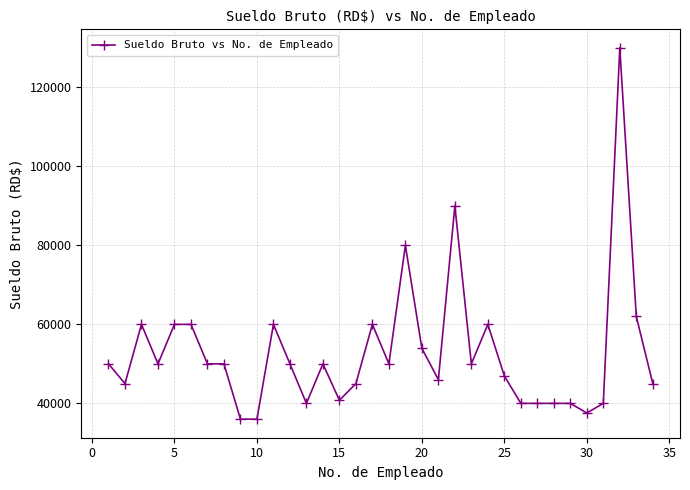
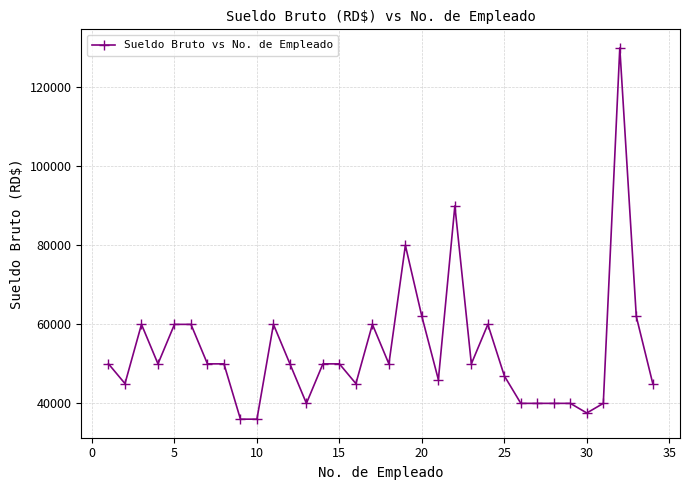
  {
    "5": 60000,
    "10": 36000,
-   "15": 41000,
-   "20": 54000,
+   "15": 50000,
+   "20": 62000,
    "25": 47000,
    "30": 38000
  }
